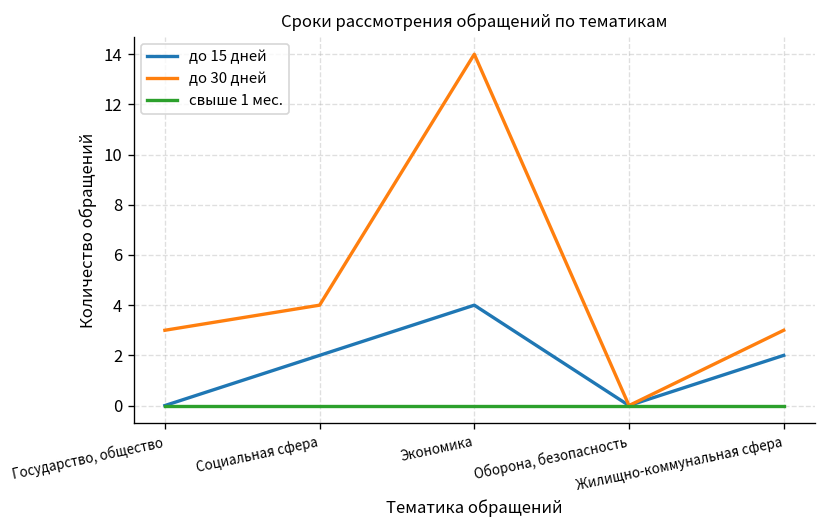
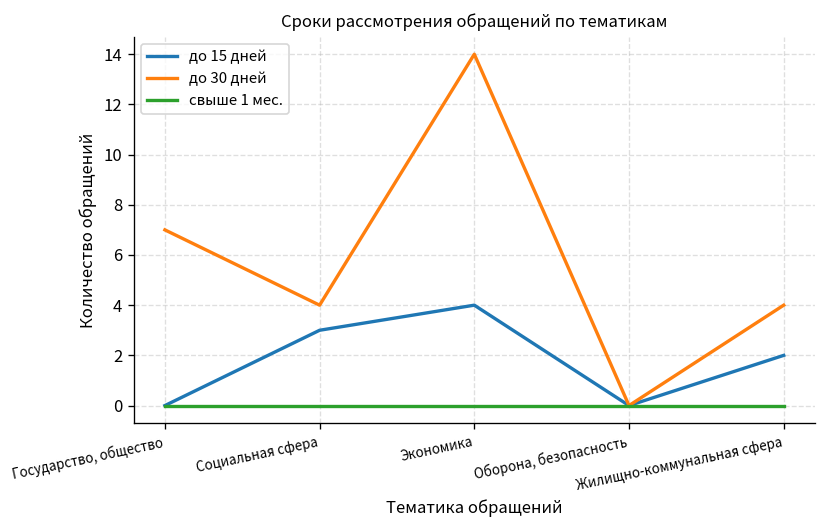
  {
    "до 15 дней": {
-     "Социальная сфера": 2,
+     "Социальная сфера": 3,
      "Экономика": 4,
      "Жилищно-коммунальная сфера": 2
    },
    "до 30 дней": {
-     "Государство, общество": 3,
+     "Государство, общество": 7,
      "Социальная сфера": 4,
      "Экономика": 14,
-     "Жилищно-коммунальная сфера": 3
+     "Жилищно-коммунальная сфера": 4
    },
    "свыше 1 мес.": {
      "Социальная сфера": 0,
      "Экономика": 0,
      "Жилищно-коммунальная сфера": 0
    }
  }
